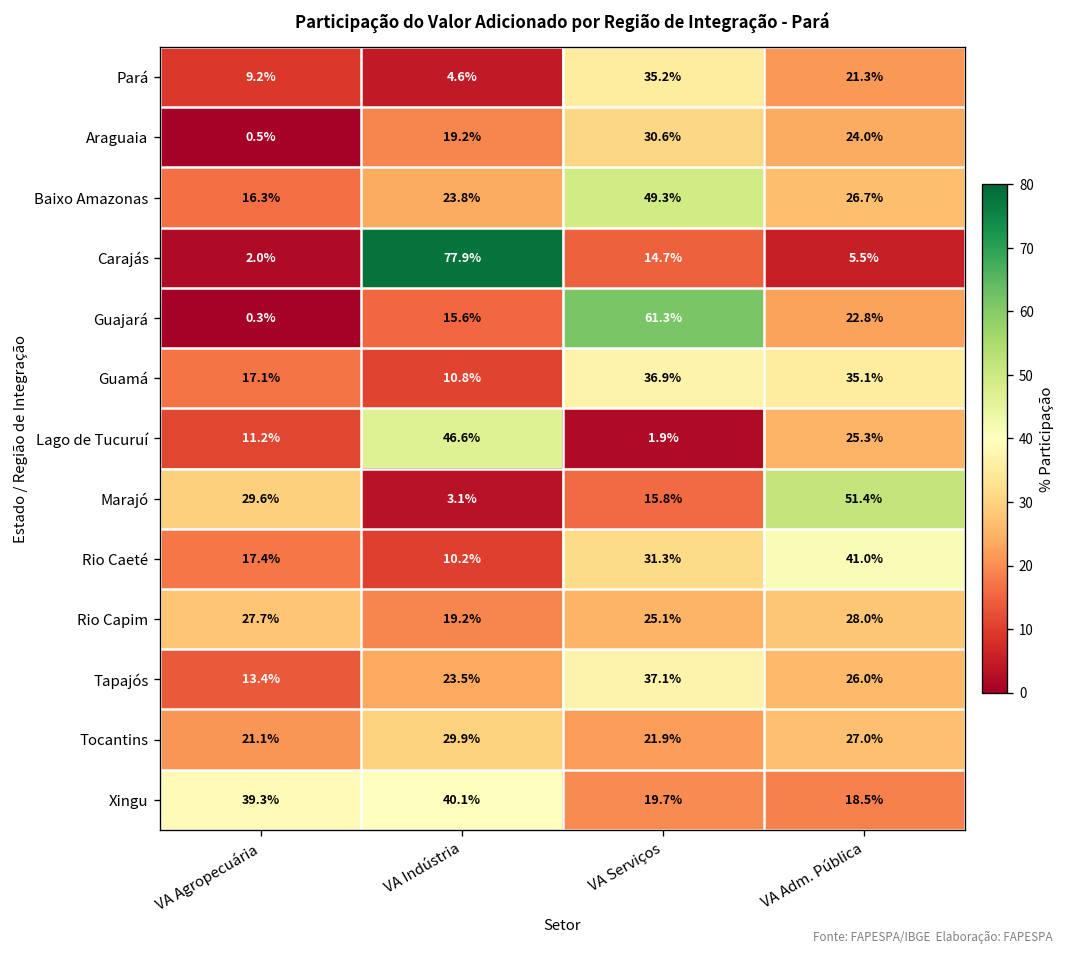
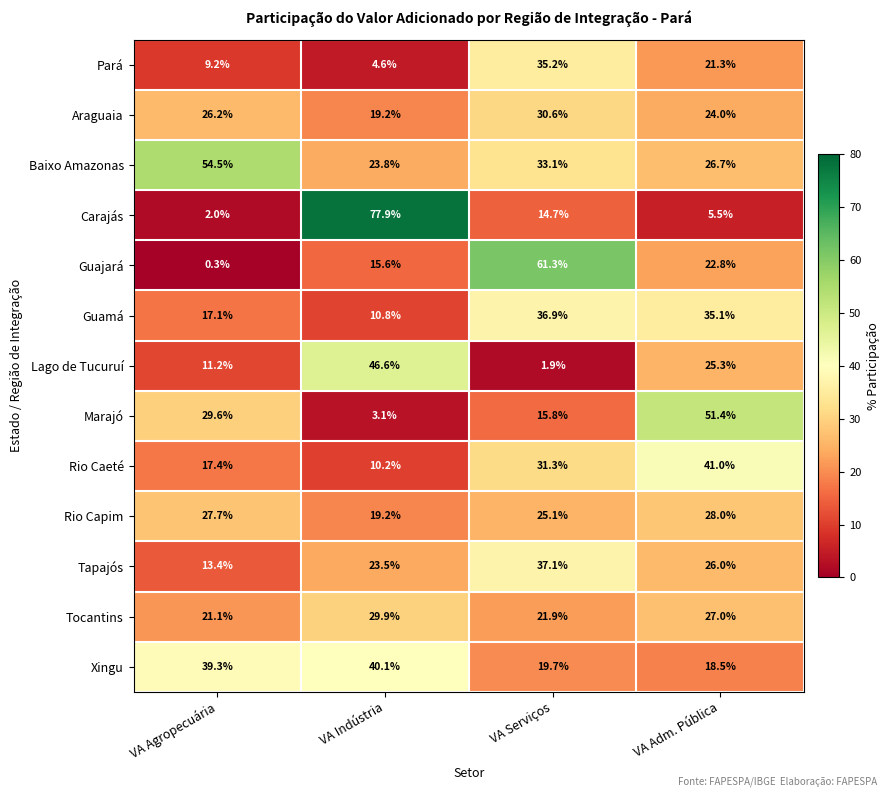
  {
    "Pará": {
      "VA Agropecuária": "9.2%",
      "VA Indústria": "4.6%",
      "VA Serviços": "35.2%",
      "VA Adm. Pública": "21.3%"
    },
    "Araguaia": {
-     "VA Agropecuária": "0.5%",
+     "VA Agropecuária": "26.2%",
      "VA Indústria": "19.2%",
      "VA Serviços": "30.6%",
      "VA Adm. Pública": "24.0%"
    },
    "Baixo Amazonas": {
-     "VA Agropecuária": "16.3%",
+     "VA Agropecuária": "54.5%",
      "VA Indústria": "23.8%",
-     "VA Serviços": "49.3%",
+     "VA Serviços": "33.1%",
      "VA Adm. Pública": "26.7%"
    },
    "Carajás": {
      "VA Agropecuária": "2.0%",
      "VA Indústria": "77.9%",
      "VA Serviços": "14.7%",
      "VA Adm. Pública": "5.5%"
    },
    "Guajará": {
      "VA Agropecuária": "0.3%",
      "VA Indústria": "15.6%",
      "VA Serviços": "61.3%",
      "VA Adm. Pública": "22.8%"
    },
    "Guamá": {
      "VA Agropecuária": "17.1%",
      "VA Indústria": "10.8%",
      "VA Serviços": "36.9%",
      "VA Adm. Pública": "35.1%"
    },
    "Lago de Tucuruí": {
      "VA Agropecuária": "11.2%",
      "VA Indústria": "46.6%",
      "VA Serviços": "1.9%",
      "VA Adm. Pública": "25.3%"
    },
    "Marajó": {
      "VA Agropecuária": "29.6%",
      "VA Indústria": "3.1%",
      "VA Serviços": "15.8%",
      "VA Adm. Pública": "51.4%"
    },
    "Rio Caeté": {
      "VA Agropecuária": "17.4%",
      "VA Indústria": "10.2%",
      "VA Serviços": "31.3%",
      "VA Adm. Pública": "41.0%"
    },
    "Rio Capim": {
      "VA Agropecuária": "27.7%",
      "VA Indústria": "19.2%",
      "VA Serviços": "25.1%",
      "VA Adm. Pública": "28.0%"
    },
    "Tapajós": {
      "VA Agropecuária": "13.4%",
      "VA Indústria": "23.5%",
      "VA Serviços": "37.1%",
      "VA Adm. Pública": "26.0%"
    },
    "Tocantins": {
      "VA Agropecuária": "21.1%",
      "VA Indústria": "29.9%",
      "VA Serviços": "21.9%",
      "VA Adm. Pública": "27.0%"
    },
    "Xingu": {
      "VA Agropecuária": "39.3%",
      "VA Indústria": "40.1%",
      "VA Serviços": "19.7%",
      "VA Adm. Pública": "18.5%"
    }
  }
